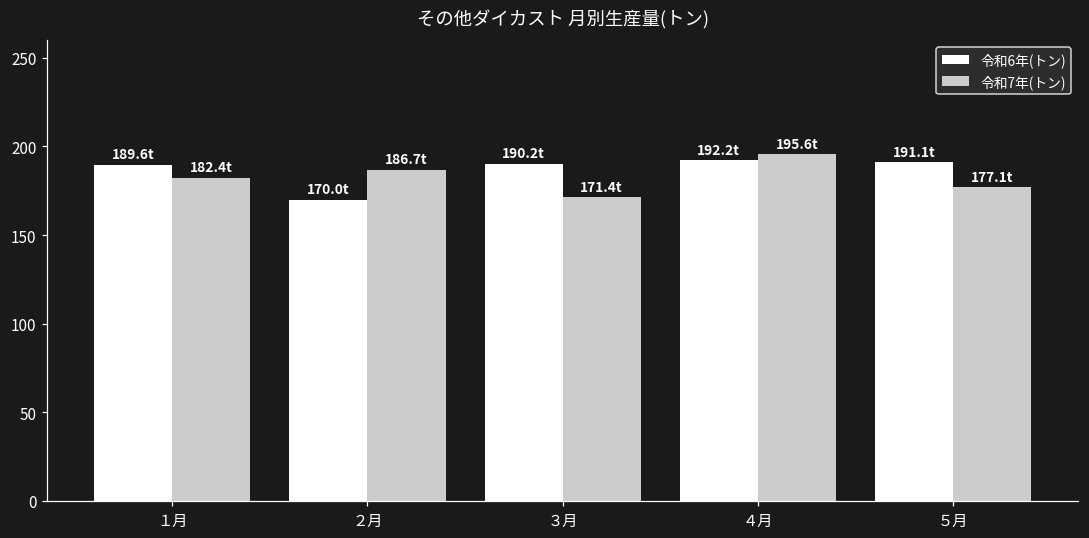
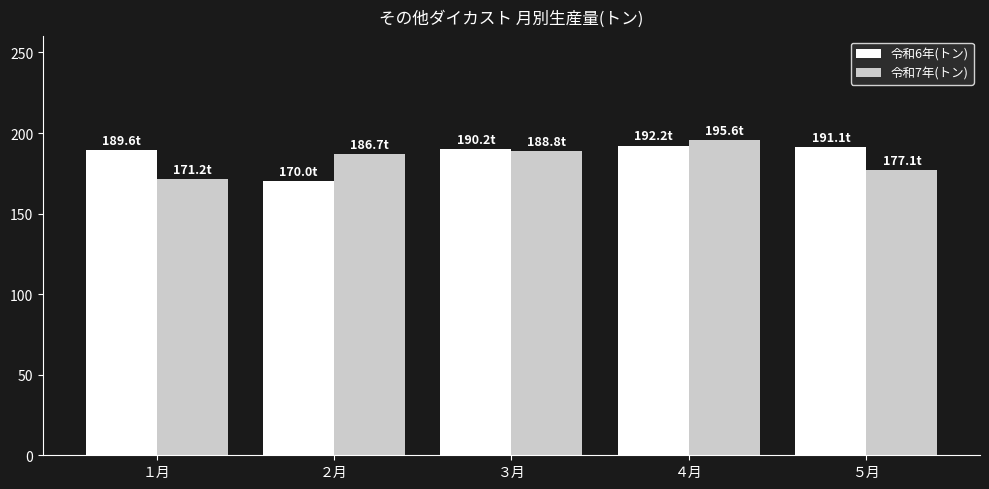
  {
    "令和6年(トン)": {
      "１月": "189.6t",
      "２月": "170.0t",
      "３月": "190.2t",
      "４月": "192.2t",
      "５月": "191.1t"
    },
    "令和7年(トン)": {
-     "１月": "182.4t",
+     "１月": "171.2t",
      "２月": "186.7t",
-     "３月": "171.4t",
+     "３月": "188.8t",
      "４月": "195.6t",
      "５月": "177.1t"
    }
  }
